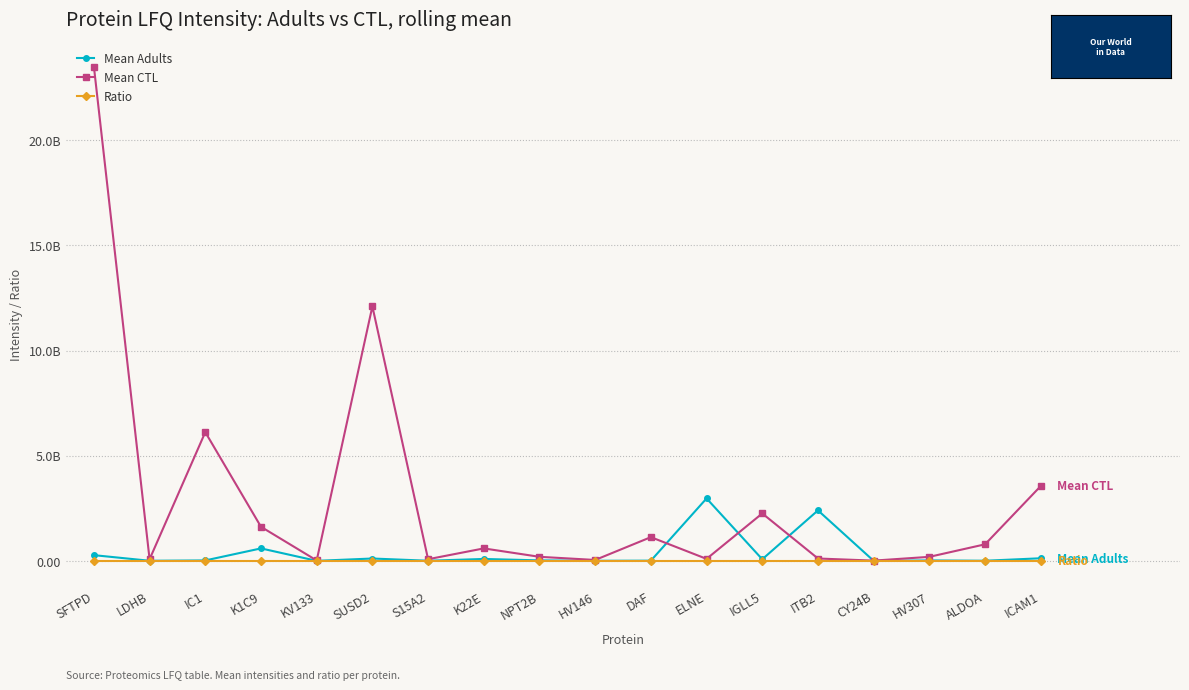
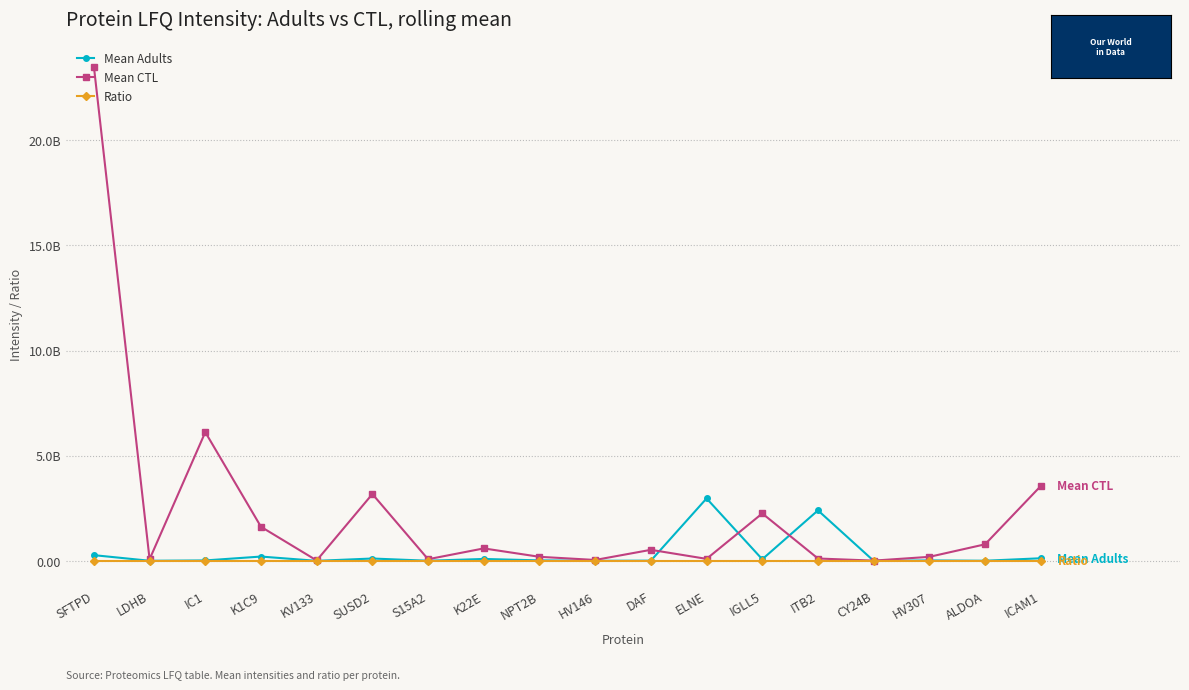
  {
    "Mean Adults": {
      "SFTPD": 300000000,
-     "K1C9": 600000000,
+     "K1C9": 200000000,
      "ELNE": 3000000000,
      "ITB2": 2400000000,
      "ICAM1": 100000000
    },
    "Mean CTL": {
      "SFTPD": 23500000000,
      "IC1": 6100000000,
      "K1C9": 1600000000,
-     "SUSD2": 12100000000,
+     "SUSD2": 3200000000,
      "K22E": 600000000,
      "NPT2B": 200000000,
-     "DAF": 1100000000,
+     "DAF": 500000000,
      "IGLL5": 2300000000,
      "HV307": 200000000,
      "ALDOA": 800000000,
      "ICAM1": 3600000000
    },
    "Ratio": {
      "SFTPD": 0,
      "K1C9": 0,
      "ICAM1": 0
    }
  }
